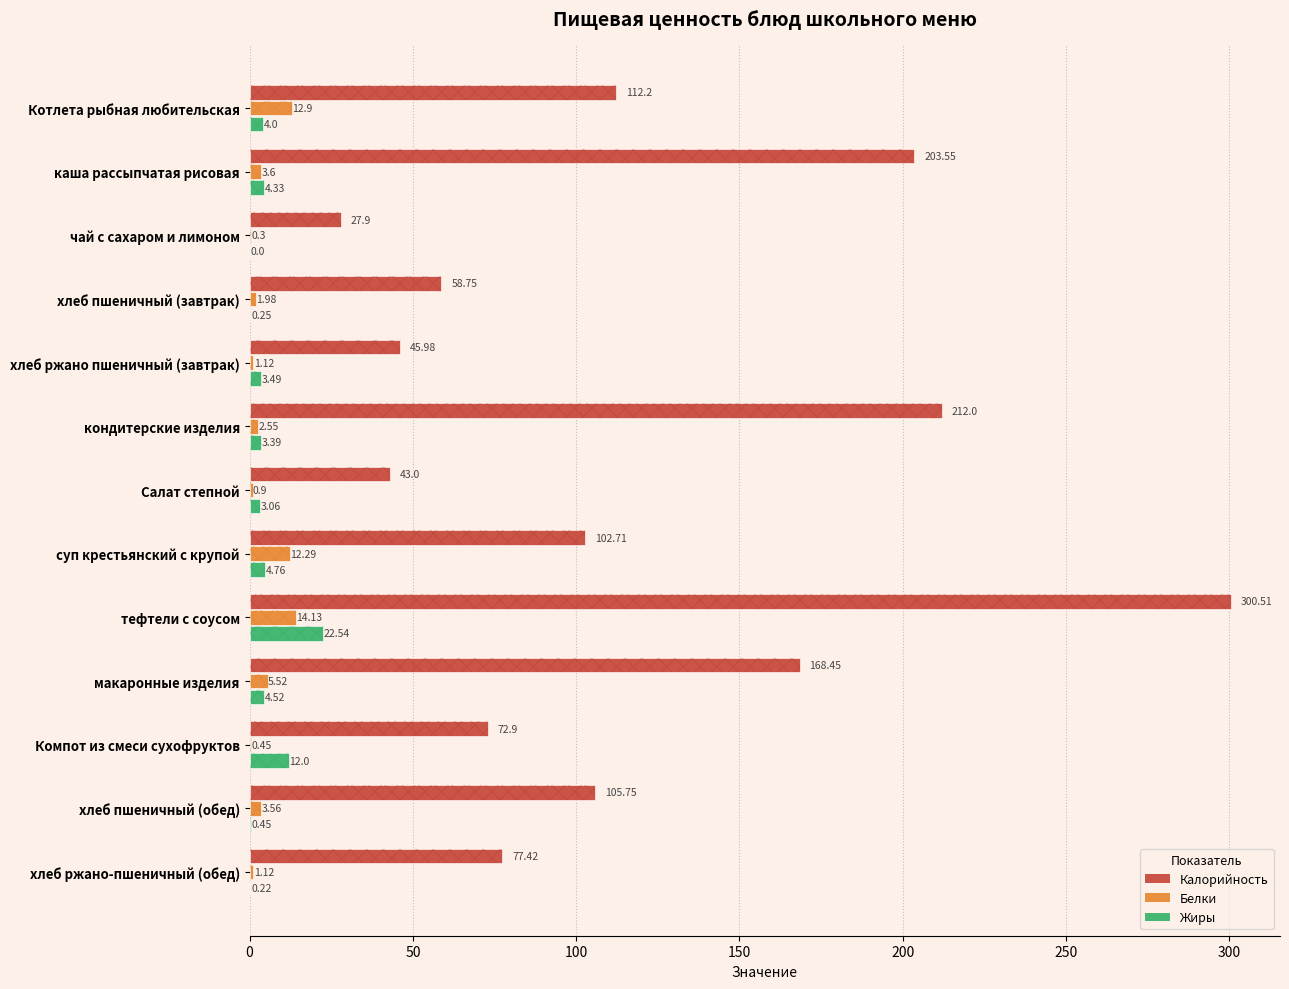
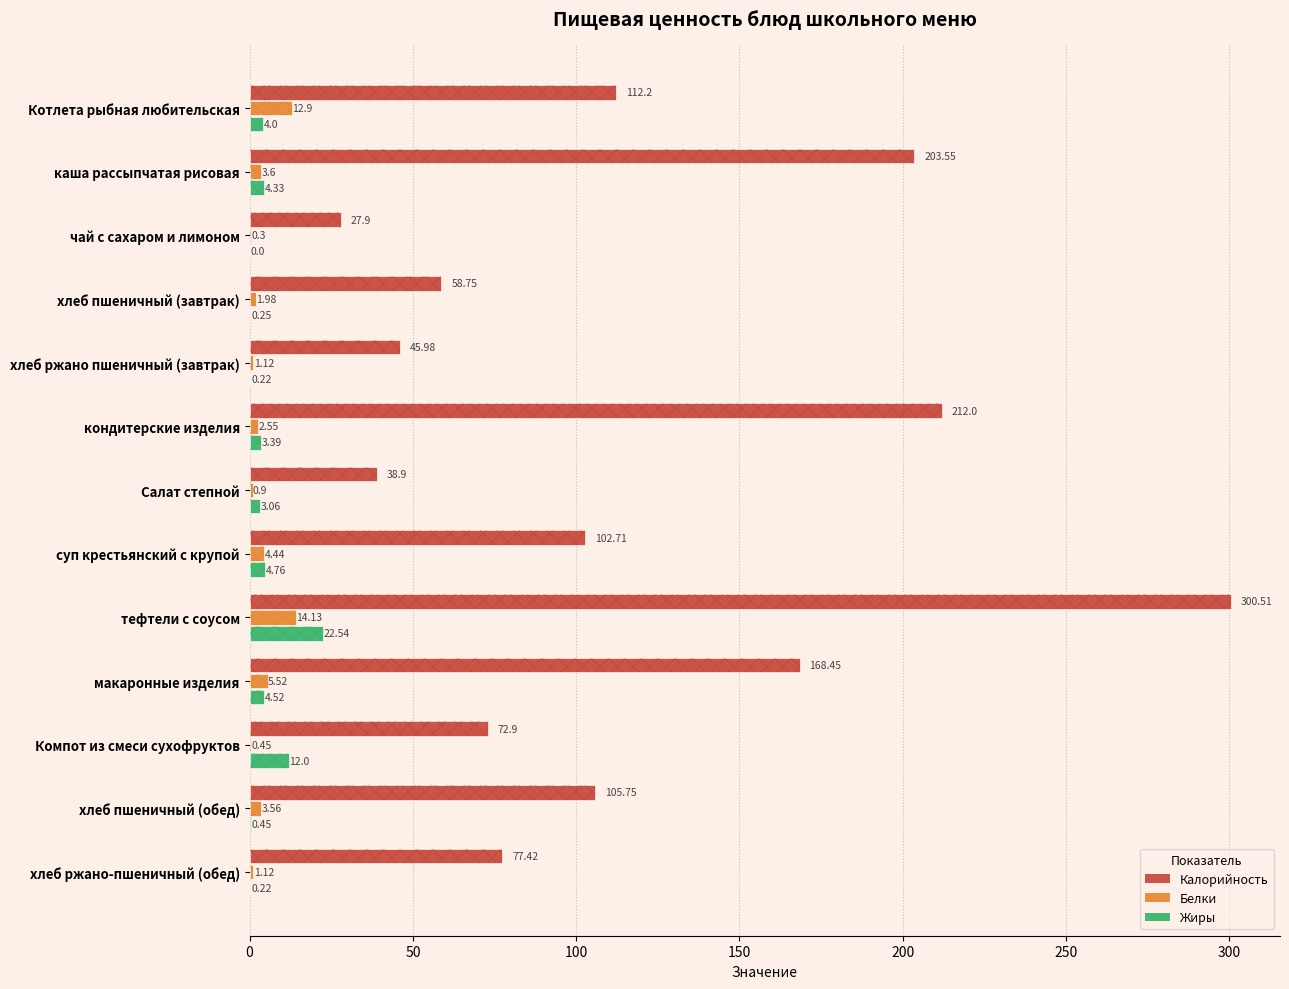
  {
    "Калорийность": {
      "Котлета рыбная любительская": 112.2,
      "каша рассыпчатая рисовая": 203.55,
      "чай с сахаром и лимоном": 27.9,
      "хлеб пшеничный (завтрак)": 58.75,
      "хлеб ржано пшеничный (завтрак)": 45.98,
      "кондитерские изделия": 212.0,
-     "Салат степной": 43.0,
+     "Салат степной": 38.9,
      "суп крестьянский с крупой": 102.71,
      "тефтели с соусом": 300.51,
      "макаронные изделия": 168.45,
      "Компот из смеси сухофруктов": 72.9,
      "хлеб пшеничный (обед)": 105.75,
      "хлеб ржано-пшеничный (обед)": 77.42
    },
    "Белки": {
      "Котлета рыбная любительская": 12.9,
      "каша рассыпчатая рисовая": 3.6,
      "чай с сахаром и лимоном": 0.3,
      "хлеб пшеничный (завтрак)": 1.98,
      "хлеб ржано пшеничный (завтрак)": 1.12,
      "кондитерские изделия": 2.55,
      "Салат степной": 0.9,
-     "суп крестьянский с крупой": 12.29,
+     "суп крестьянский с крупой": 4.44,
      "тефтели с соусом": 14.13,
      "макаронные изделия": 5.52,
      "Компот из смеси сухофруктов": 0.45,
      "хлеб пшеничный (обед)": 3.56,
      "хлеб ржано-пшеничный (обед)": 1.12
    },
    "Жиры": {
      "Котлета рыбная любительская": 4.0,
      "каша рассыпчатая рисовая": 4.33,
      "чай с сахаром и лимоном": 0.0,
      "хлеб пшеничный (завтрак)": 0.25,
-     "хлеб ржано пшеничный (завтрак)": 3.49,
+     "хлеб ржано пшеничный (завтрак)": 0.22,
      "кондитерские изделия": 3.39,
      "Салат степной": 3.06,
      "суп крестьянский с крупой": 4.76,
      "тефтели с соусом": 22.54,
      "макаронные изделия": 4.52,
      "Компот из смеси сухофруктов": 12.0,
      "хлеб пшеничный (обед)": 0.45,
      "хлеб ржано-пшеничный (обед)": 0.22
    }
  }
